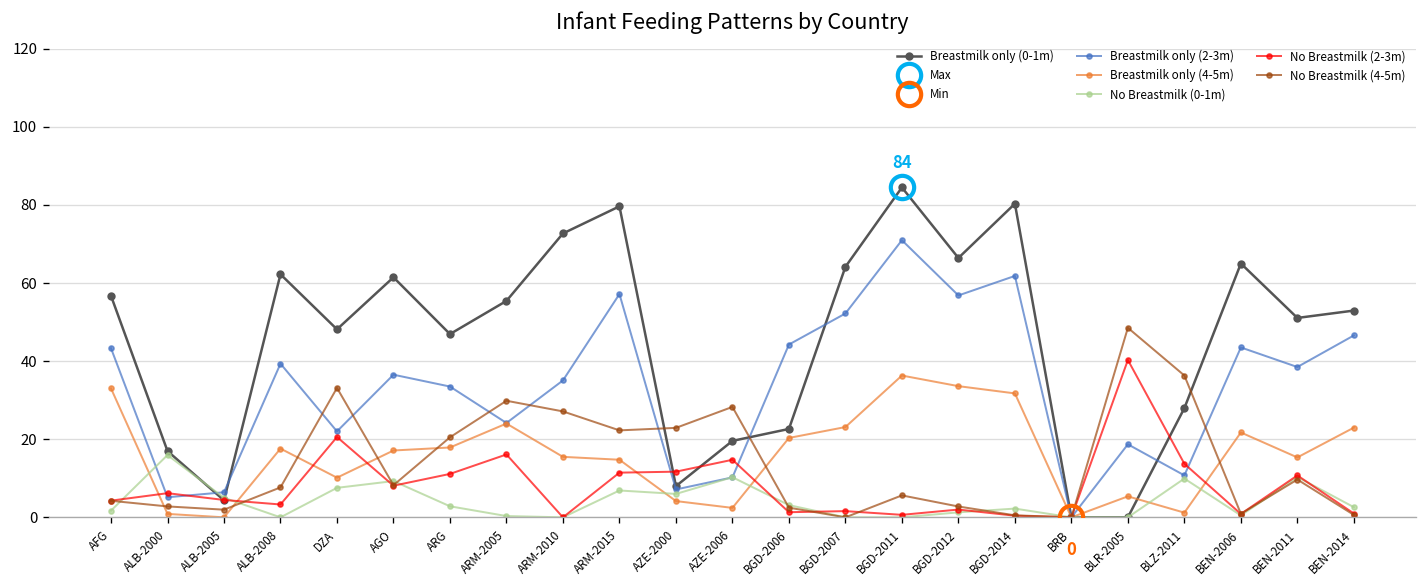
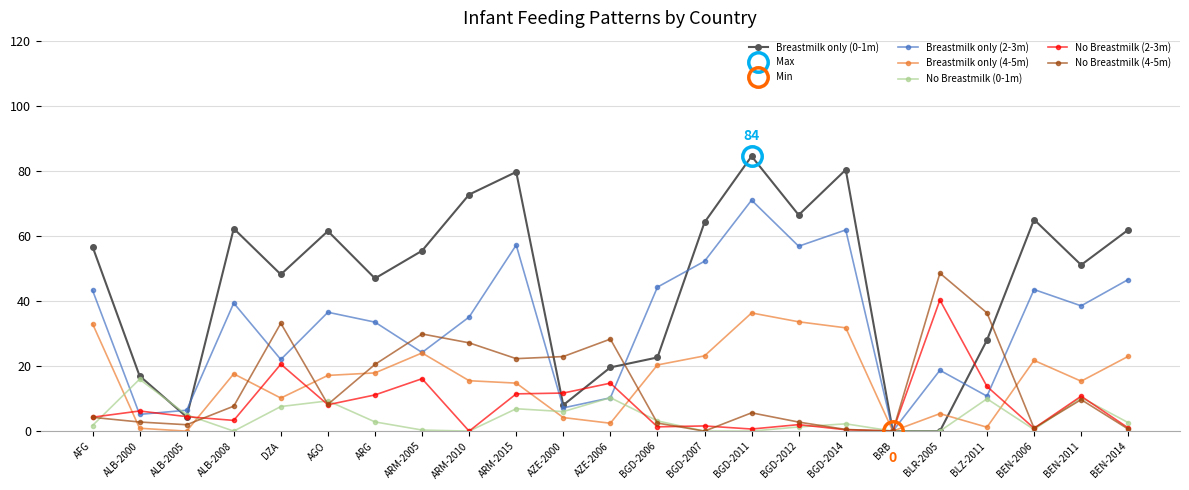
  {
    "Breastmilk only (0-1m)": {
      "AFG": 57,
      "ALB-2000": 17,
      "ALB-2008": 62,
      "DZA": 48,
      "AGO": 61,
      "ARG": 47,
      "ARM-2005": 55,
      "ARM-2010": 73,
      "ARM-2015": 80,
      "AZE-2000": 8,
      "AZE-2006": 20,
      "BGD-2006": 23,
      "BGD-2007": 64,
      "BGD-2012": 66,
      "BGD-2014": 80,
      "BLZ-2011": 28,
      "BEN-2006": 65,
      "BEN-2011": 51,
-     "BEN-2014": 53
+     "BEN-2014": 62
    },
    "No Breastmilk (0-1m)": {
      "AFG": 2,
      "ALB-2000": 16,
      "ALB-2008": 0,
      "DZA": 8,
      "AGO": 9,
      "ARG": 3,
      "ARM-2005": 0,
      "ARM-2015": 7,
      "AZE-2000": 6,
      "BGD-2014": 2,
      "BLZ-2011": 10,
      "BEN-2014": 3
    },
    "No Breastmilk (2-3m)": {
      "ALB-2000": 6,
      "ALB-2008": 3,
      "DZA": 21,
      "ARG": 11,
      "ARM-2005": 16,
      "ARM-2015": 11,
      "AZE-2000": 12,
      "AZE-2006": 15,
      "BGD-2006": 1,
      "BGD-2007": 2,
      "BLR-2005": 40,
      "BLZ-2011": 14
    },
    "No Breastmilk (4-5m)": {
      "ALB-2000": 3,
      "ALB-2005": 2,
      "ALB-2008": 8,
      "DZA": 33,
      "ARG": 21,
      "ARM-2005": 30,
      "ARM-2010": 27,
      "ARM-2015": 22,
      "AZE-2000": 23,
      "AZE-2006": 28,
      "BGD-2011": 6,
      "BLR-2005": 49,
      "BLZ-2011": 36
    }
  }
